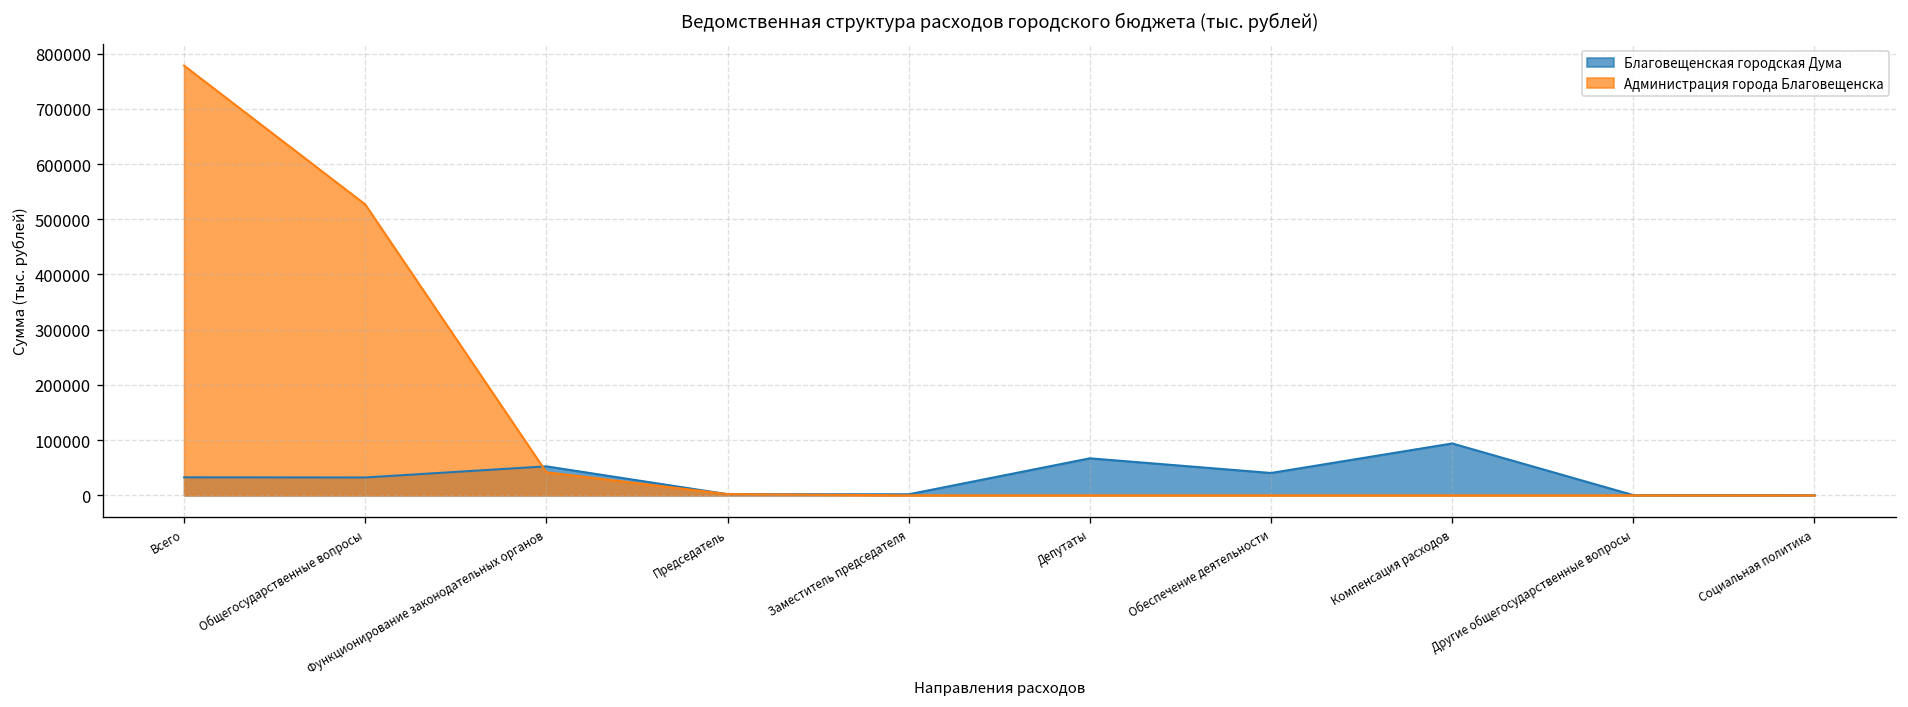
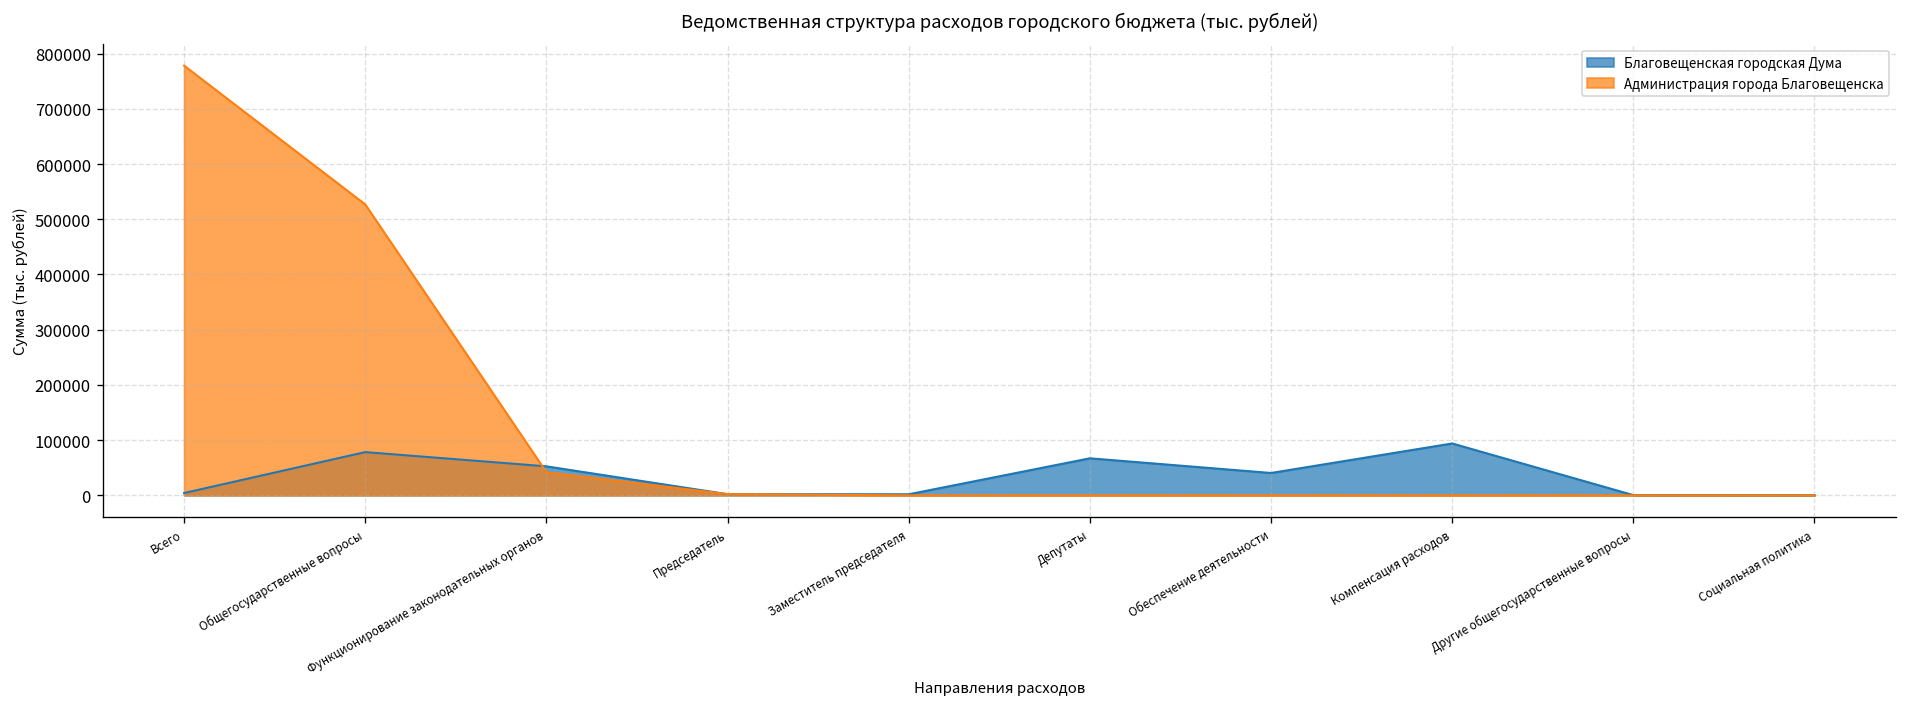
  {
    "Благовещенская городская Дума": {
-     "Всего": 30000,
-     "Общегосударственные вопросы": 30000,
+     "Всего": 0,
+     "Общегосударственные вопросы": 80000,
      "Функционирование законодательных органов": 50000,
      "Депутаты": 70000,
      "Обеспечение деятельности": 40000,
      "Компенсация расходов": 90000
    },
    "Администрация города Благовещенска": {
      "Всего": 780000,
      "Общегосударственные вопросы": 530000,
      "Функционирование законодательных органов": 40000,
      "Депутаты": 0,
      "Обеспечение деятельности": 0,
      "Компенсация расходов": 0
    }
  }
